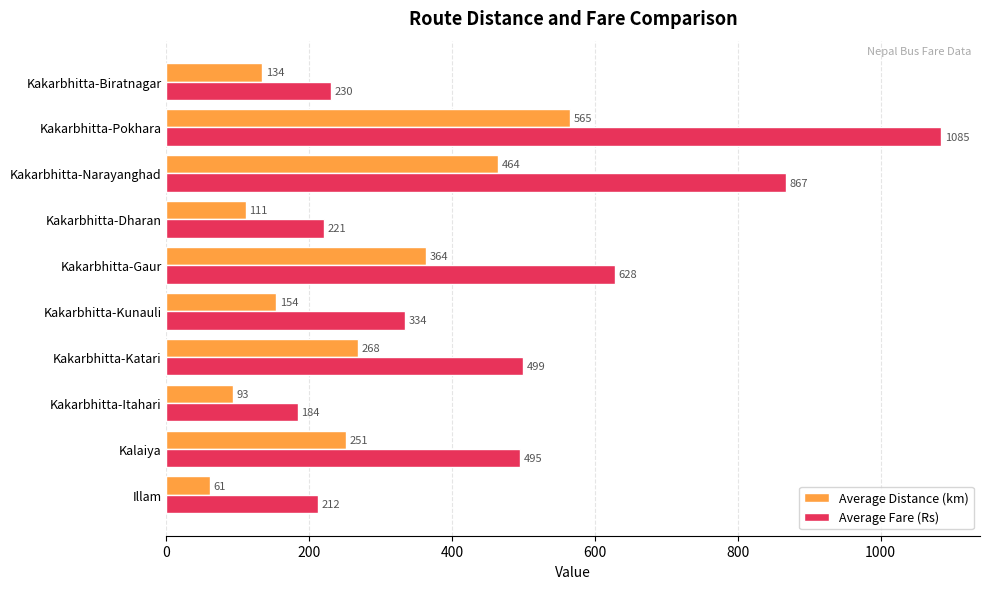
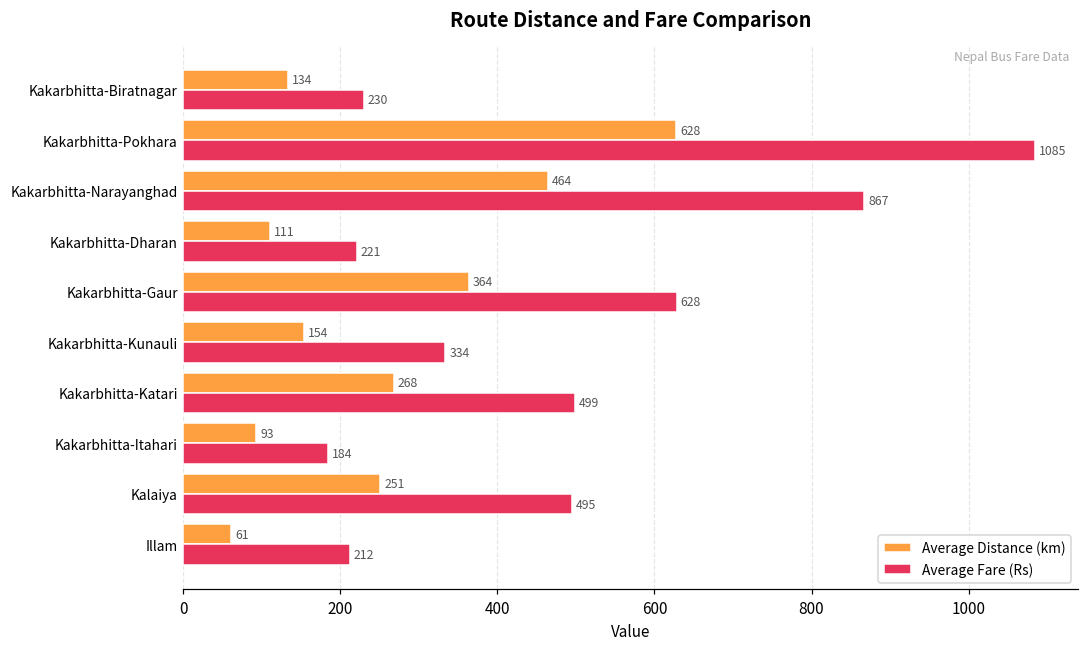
  {
    "Average Distance (km)": {
      "Kakarbhitta-Biratnagar": 134,
-     "Kakarbhitta-Pokhara": 565,
+     "Kakarbhitta-Pokhara": 628,
      "Kakarbhitta-Narayanghad": 464,
      "Kakarbhitta-Dharan": 111,
      "Kakarbhitta-Gaur": 364,
      "Kakarbhitta-Kunauli": 154,
      "Kakarbhitta-Katari": 268,
      "Kakarbhitta-Itahari": 93,
      "Kalaiya": 251,
      "Illam": 61
    },
    "Average Fare (Rs)": {
      "Kakarbhitta-Biratnagar": 230,
      "Kakarbhitta-Pokhara": 1085,
      "Kakarbhitta-Narayanghad": 867,
      "Kakarbhitta-Dharan": 221,
      "Kakarbhitta-Gaur": 628,
      "Kakarbhitta-Kunauli": 334,
      "Kakarbhitta-Katari": 499,
      "Kakarbhitta-Itahari": 184,
      "Kalaiya": 495,
      "Illam": 212
    }
  }
